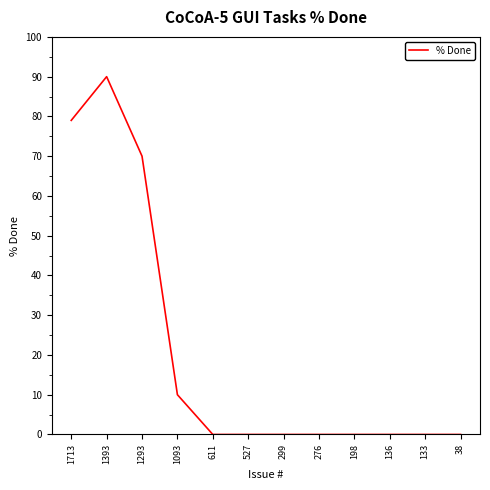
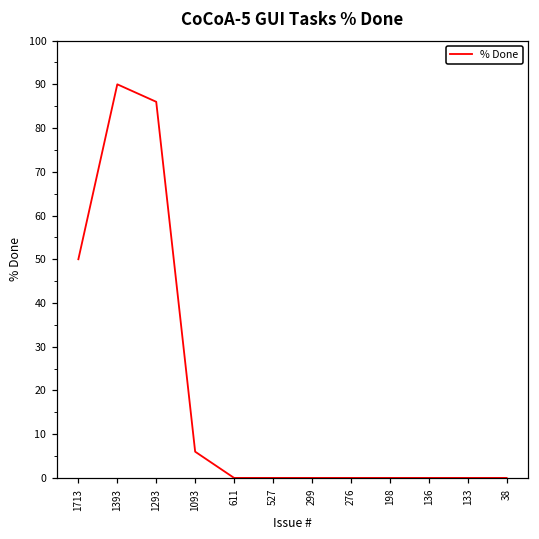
  {
-   "1713": 79,
+   "1713": 50,
    "1393": 90,
-   "1293": 70,
-   "1093": 10,
+   "1293": 86,
+   "1093": 6,
    "611": 0,
    "527": 0,
    "299": 0,
    "276": 0,
    "198": 0,
    "136": 0,
    "133": 0,
    "38": 0
  }
